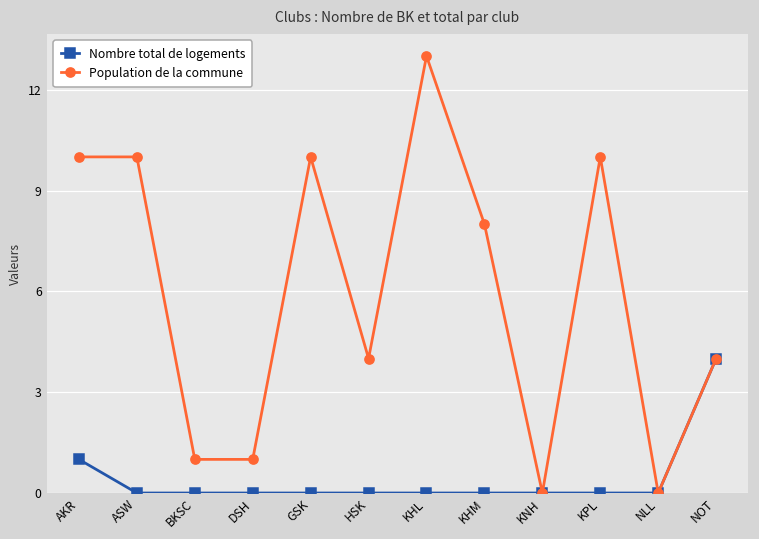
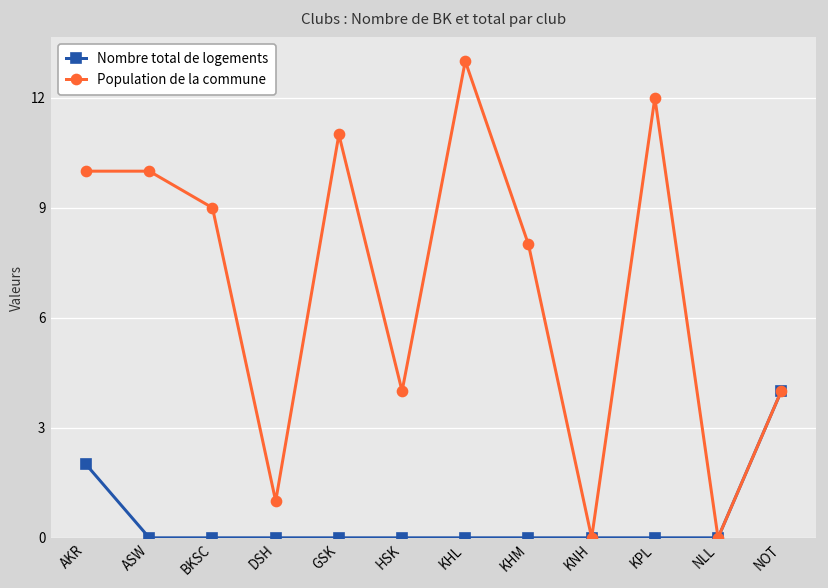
  {
    "Nombre total de logements": {
-     "AKR": 1,
+     "AKR": 2,
      "ASW": 0,
      "BKSC": 0,
      "DSH": 0,
      "GSK": 0,
      "HSK": 0,
      "KHL": 0,
      "KHM": 0,
      "KPL": 0
    },
    "Population de la commune": {
      "AKR": 10,
      "ASW": 10,
-     "BKSC": 1,
+     "BKSC": 9,
      "DSH": 1,
-     "GSK": 10,
+     "GSK": 11,
      "HSK": 4,
      "KHL": 13,
      "KHM": 8,
-     "KPL": 10
+     "KPL": 12
    }
  }
